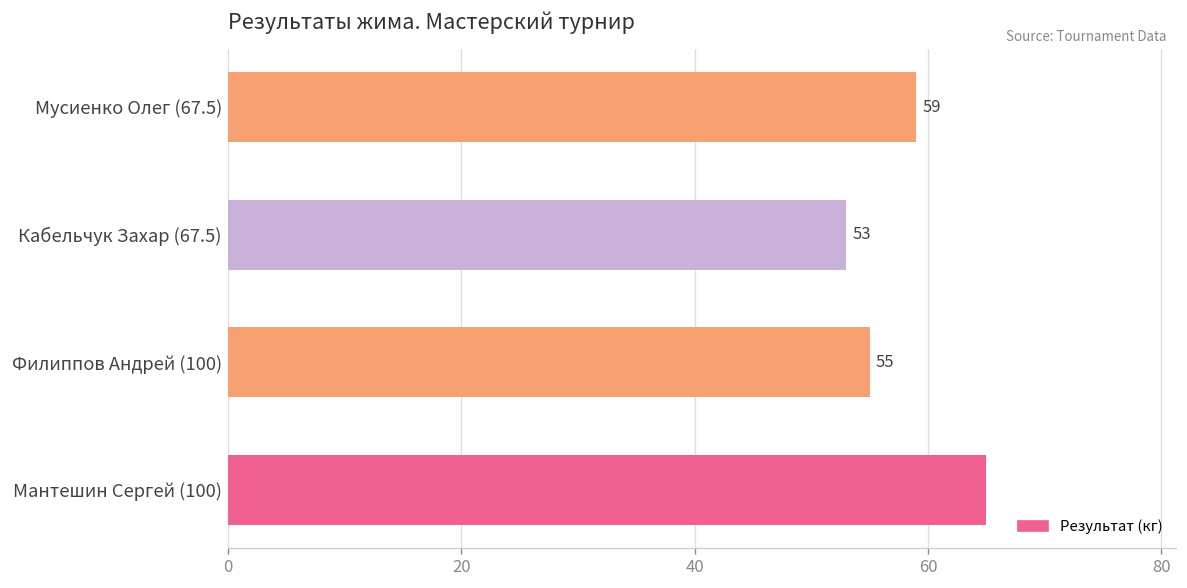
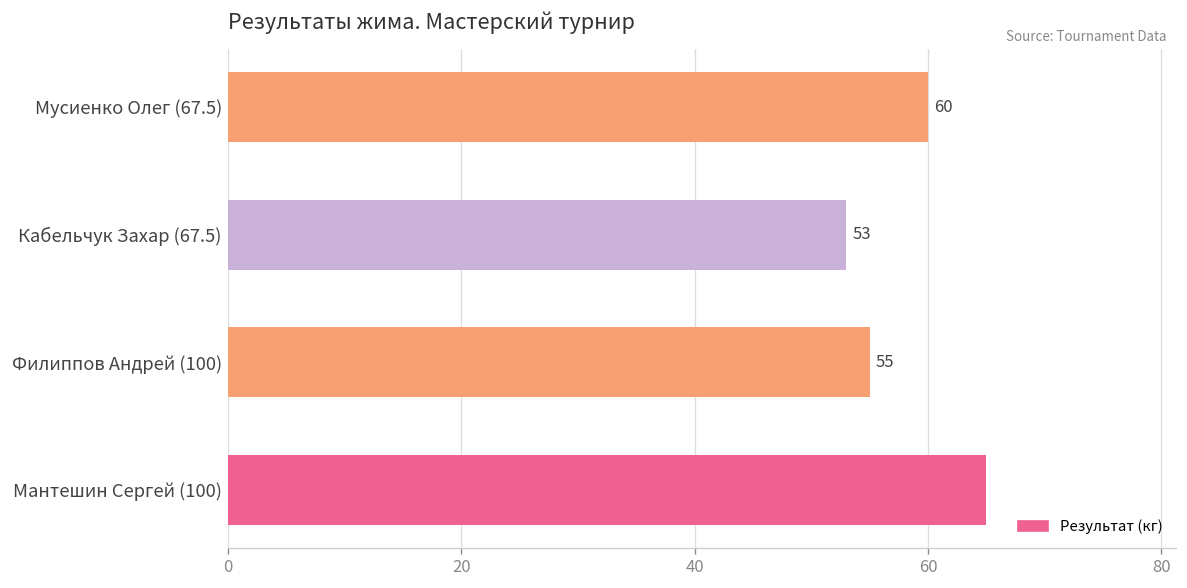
  {
-   "Мусиенко Олег (67.5)": 59,
+   "Мусиенко Олег (67.5)": 60,
    "Кабельчук Захар (67.5)": 53,
    "Филиппов Андрей (100)": 55
  }
